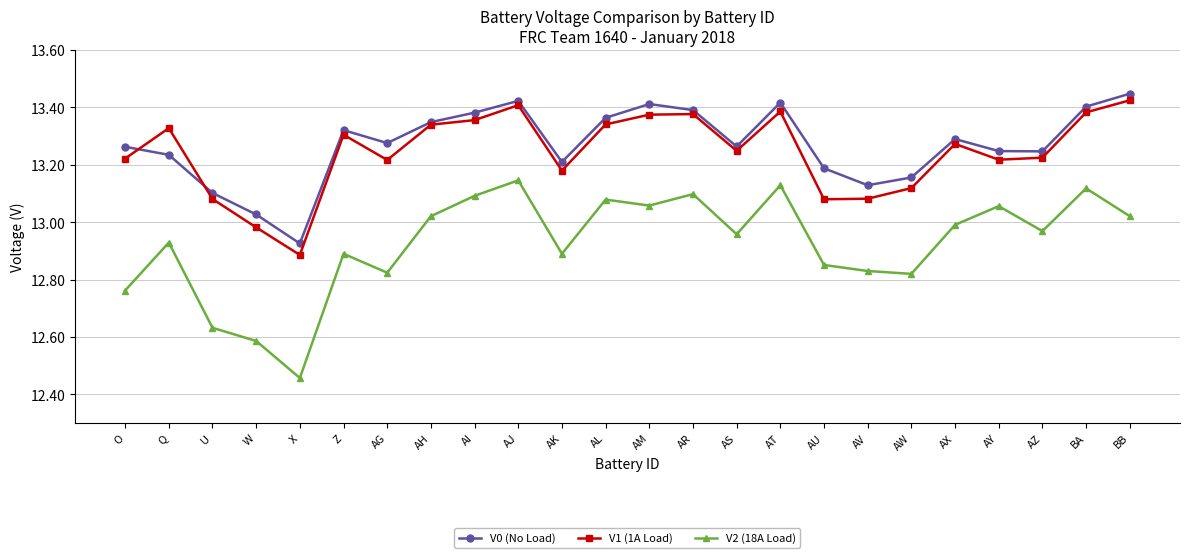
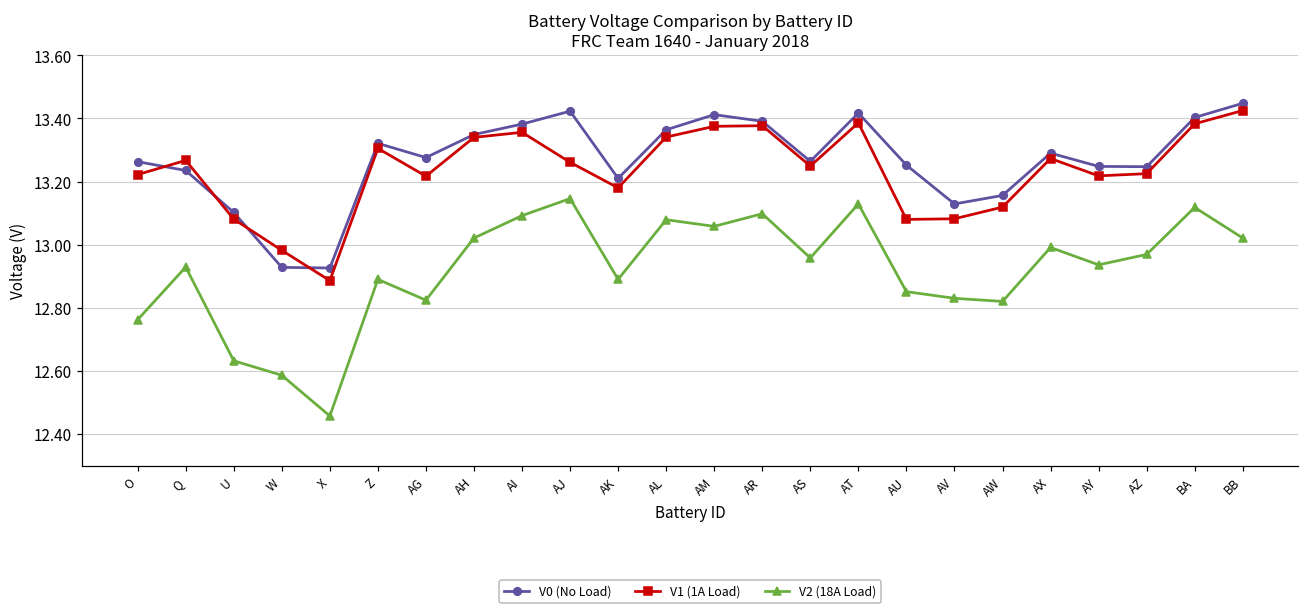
  {
    "V0 (No Load)": {
      "O": 13.26,
      "Q": 13.24,
      "U": 13.10,
-     "W": 13.03,
+     "W": 12.93,
      "X": 12.93,
      "Z": 13.32,
      "AG": 13.28,
      "AH": 13.35,
      "AI": 13.38,
      "AJ": 13.42,
      "AK": 13.21,
      "AL": 13.36,
      "AM": 13.41,
      "AR": 13.39,
      "AS": 13.26,
      "AT": 13.42,
-     "AU": 13.19,
+     "AU": 13.25,
      "AV": 13.13,
      "AW": 13.16,
      "AX": 13.29,
      "AY": 13.25,
      "AZ": 13.25,
      "BA": 13.40,
      "BB": 13.45
    },
    "V1 (1A Load)": {
      "O": 13.22,
-     "Q": 13.33,
+     "Q": 13.27,
      "U": 13.08,
      "W": 12.98,
      "X": 12.89,
      "Z": 13.31,
      "AG": 13.22,
      "AH": 13.34,
      "AI": 13.36,
-     "AJ": 13.41,
+     "AJ": 13.26,
      "AK": 13.18,
      "AL": 13.34,
      "AM": 13.38,
      "AR": 13.38,
      "AS": 13.25,
      "AT": 13.39,
      "AU": 13.08,
      "AV": 13.08,
      "AW": 13.12,
      "AX": 13.27,
      "AY": 13.22,
      "AZ": 13.23,
      "BA": 13.38,
      "BB": 13.43
    },
    "V2 (18A Load)": {
      "O": 12.76,
      "Q": 12.93,
      "U": 12.63,
      "W": 12.59,
      "X": 12.46,
      "Z": 12.89,
      "AG": 12.82,
      "AH": 13.02,
      "AI": 13.09,
      "AJ": 13.15,
      "AK": 12.89,
      "AL": 13.08,
      "AM": 13.06,
      "AR": 13.10,
      "AS": 12.96,
      "AT": 13.13,
      "AU": 12.85,
      "AV": 12.83,
      "AW": 12.82,
      "AX": 12.99,
-     "AY": 13.06,
+     "AY": 12.94,
      "AZ": 12.97,
      "BA": 13.12,
      "BB": 13.02
    }
  }
